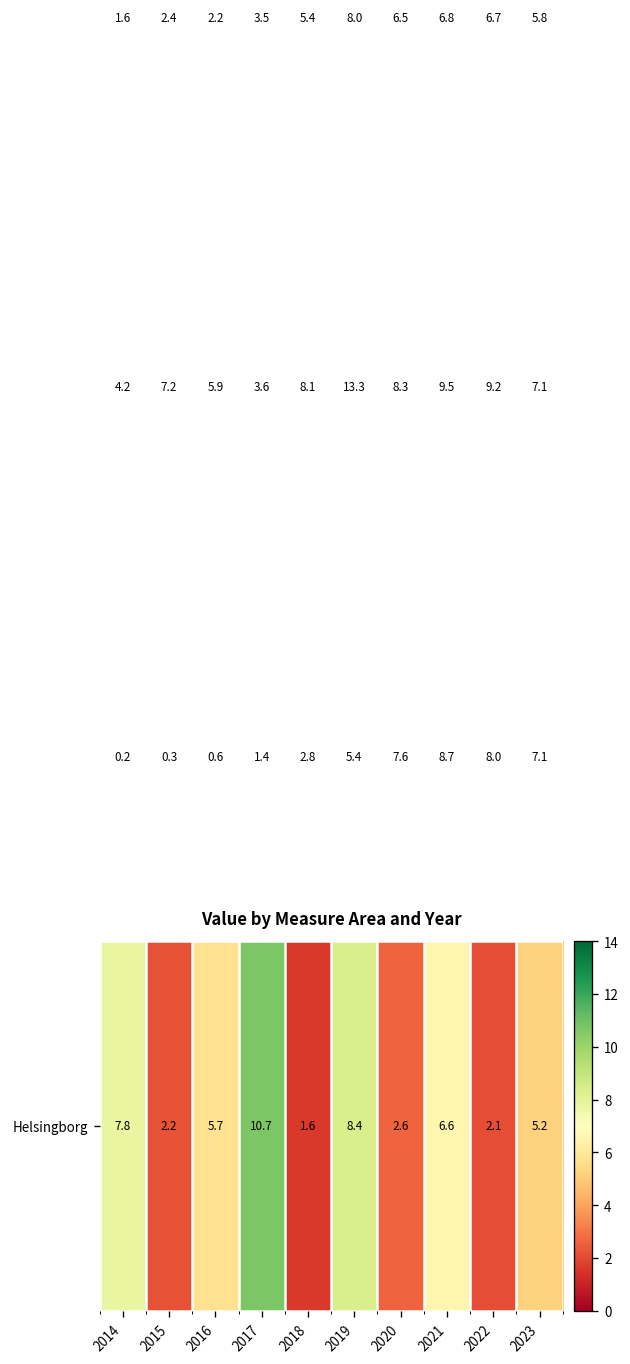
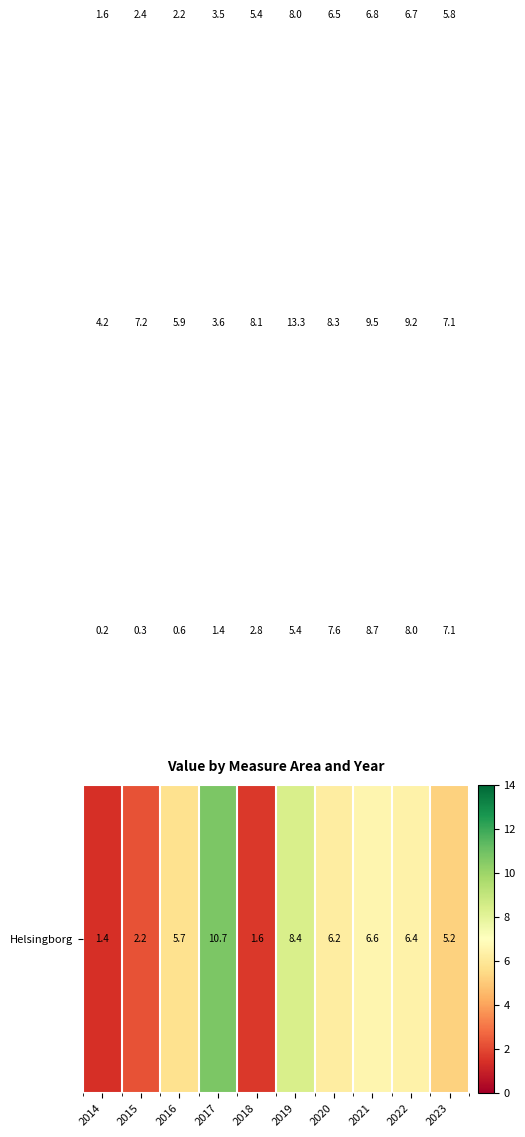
  {
    "Helsingborg": {
-     "2014": 7.8,
+     "2014": 1.4,
      "2015": 2.2,
      "2016": 5.7,
      "2017": 10.7,
      "2018": 1.6,
      "2019": 8.4,
-     "2020": 2.6,
+     "2020": 6.2,
      "2021": 6.6,
-     "2022": 2.1,
+     "2022": 6.4,
      "2023": 5.2
    }
  }
